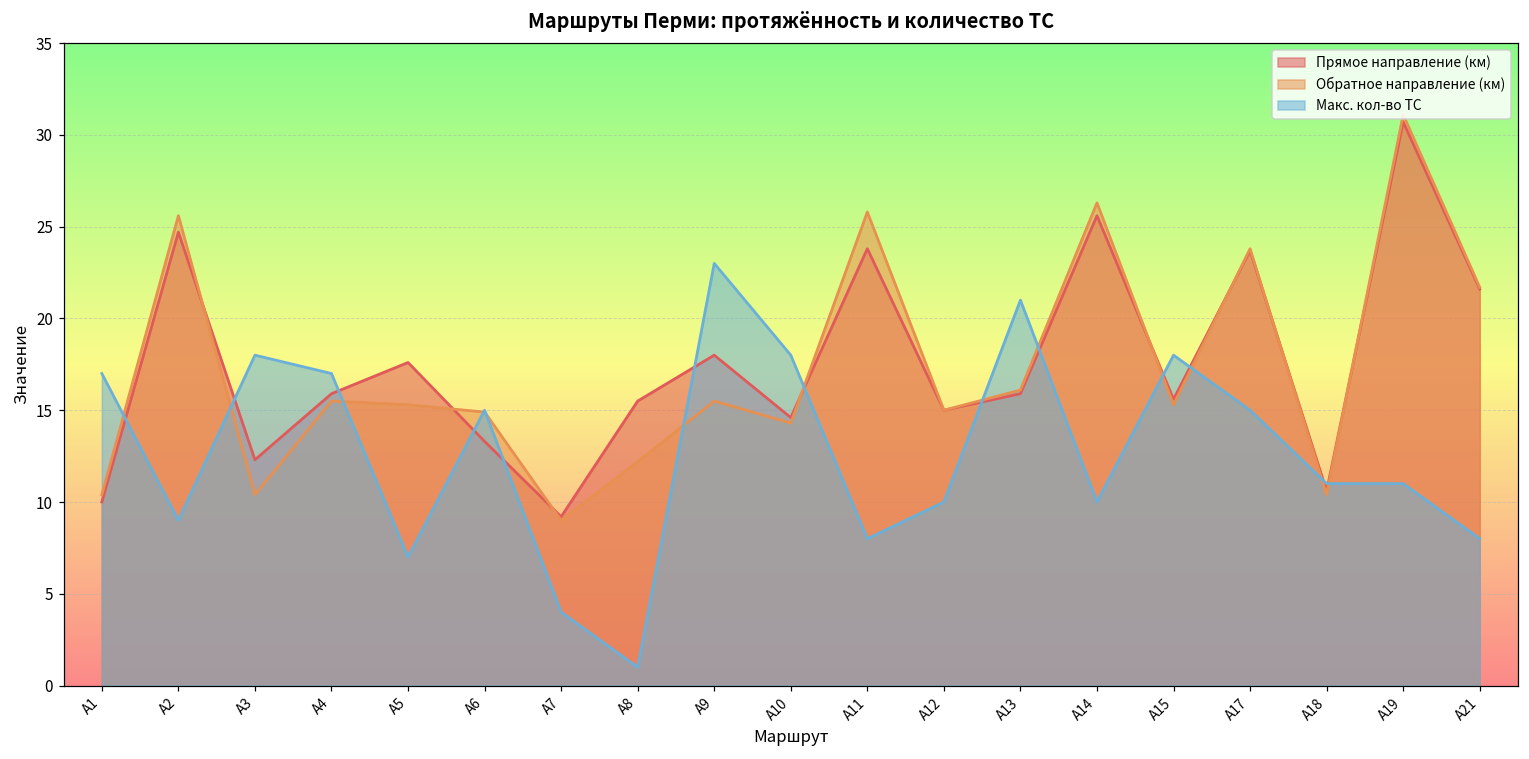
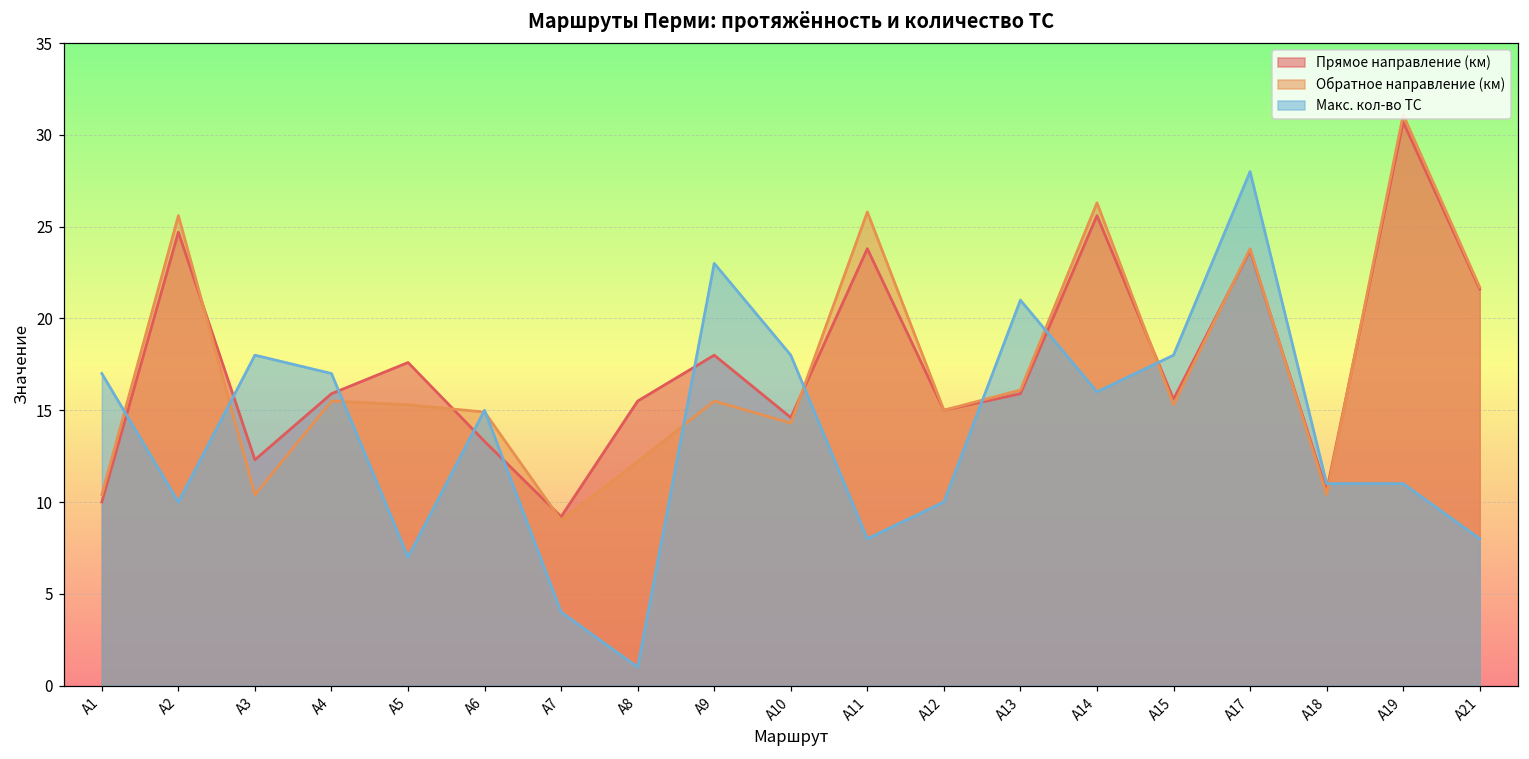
  {
    "Макс. кол-во ТС": {
      "А1": 17,
-     "А2": 9,
+     "А2": 10,
      "А3": 18,
      "А4": 17,
      "А5": 7,
      "А7": 4,
      "А8": 1,
      "А9": 23,
      "А10": 18,
      "А11": 8,
      "А12": 10,
      "А13": 21,
-     "А14": 10,
+     "А14": 16,
      "А15": 18,
-     "А17": 15,
+     "А17": 28,
      "А18": 11,
      "А19": 11,
      "А21": 8
    }
  }
